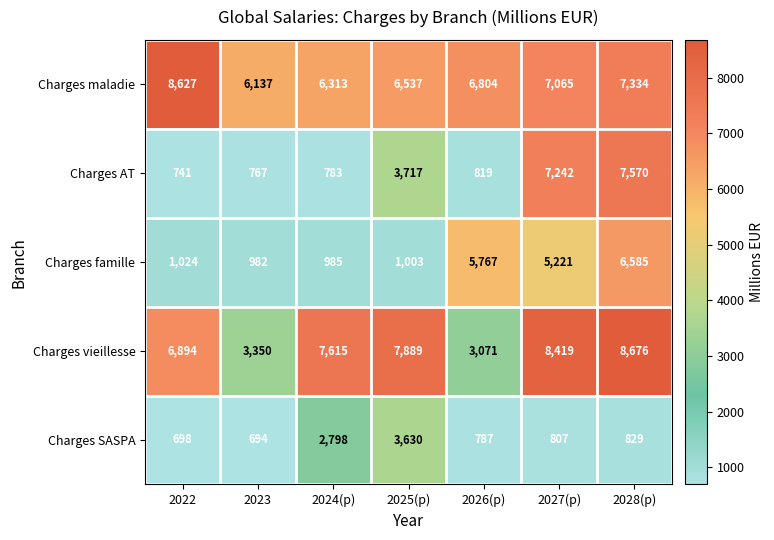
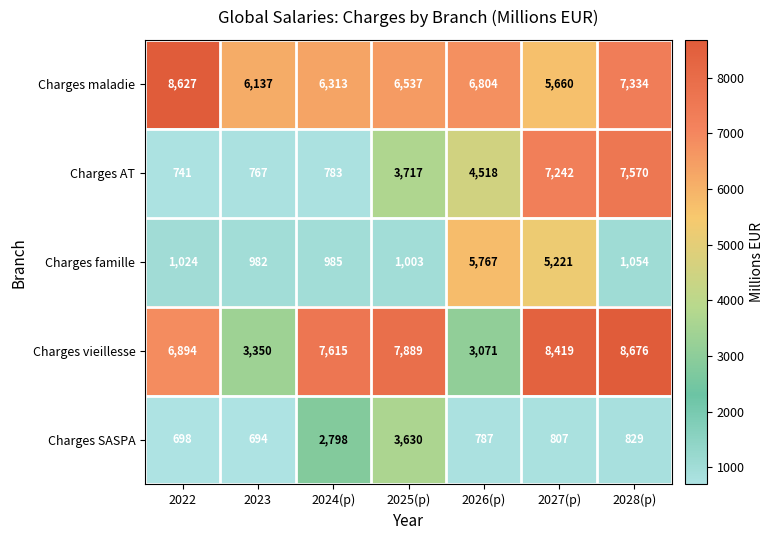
  {
    "Charges maladie": {
      "2022": "8,627",
      "2023": "6,137",
      "2024(p)": "6,313",
      "2025(p)": "6,537",
      "2026(p)": "6,804",
-     "2027(p)": "7,065",
+     "2027(p)": "5,660",
      "2028(p)": "7,334"
    },
    "Charges AT": {
      "2022": "741",
      "2023": "767",
      "2024(p)": "783",
      "2025(p)": "3,717",
-     "2026(p)": "819",
+     "2026(p)": "4,518",
      "2027(p)": "7,242",
      "2028(p)": "7,570"
    },
    "Charges famille": {
      "2022": "1,024",
      "2023": "982",
      "2024(p)": "985",
      "2025(p)": "1,003",
      "2026(p)": "5,767",
      "2027(p)": "5,221",
-     "2028(p)": "6,585"
+     "2028(p)": "1,054"
    },
    "Charges vieillesse": {
      "2022": "6,894",
      "2023": "3,350",
      "2024(p)": "7,615",
      "2025(p)": "7,889",
      "2026(p)": "3,071",
      "2027(p)": "8,419",
      "2028(p)": "8,676"
    },
    "Charges SASPA": {
      "2022": "698",
      "2023": "694",
      "2024(p)": "2,798",
      "2025(p)": "3,630",
      "2026(p)": "787",
      "2027(p)": "807",
      "2028(p)": "829"
    }
  }
